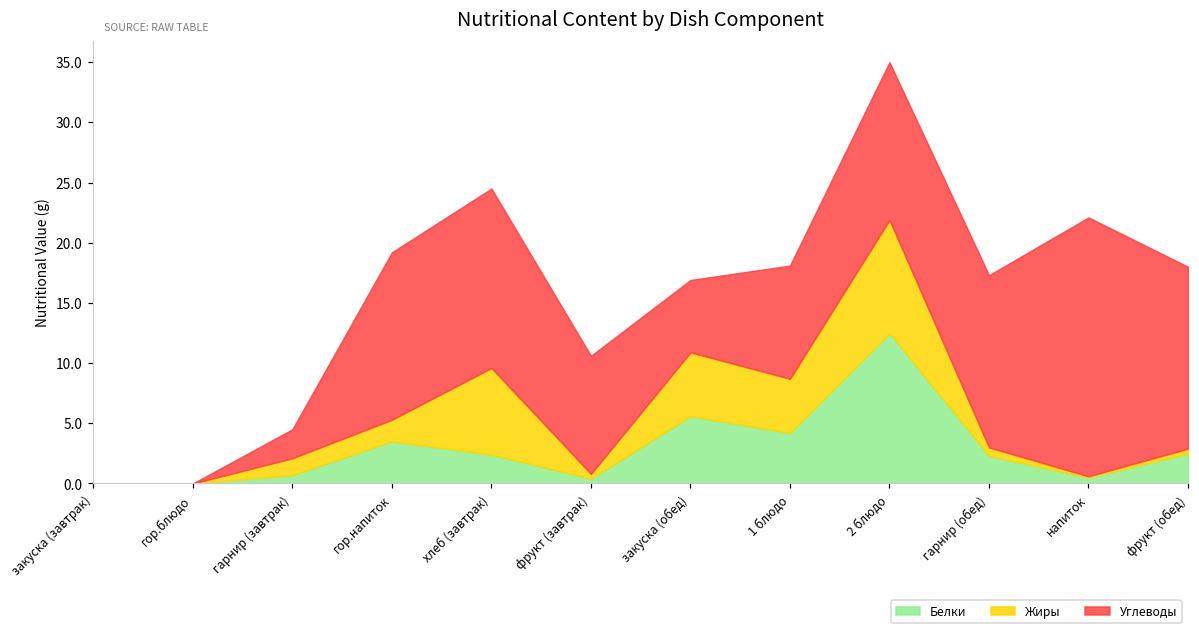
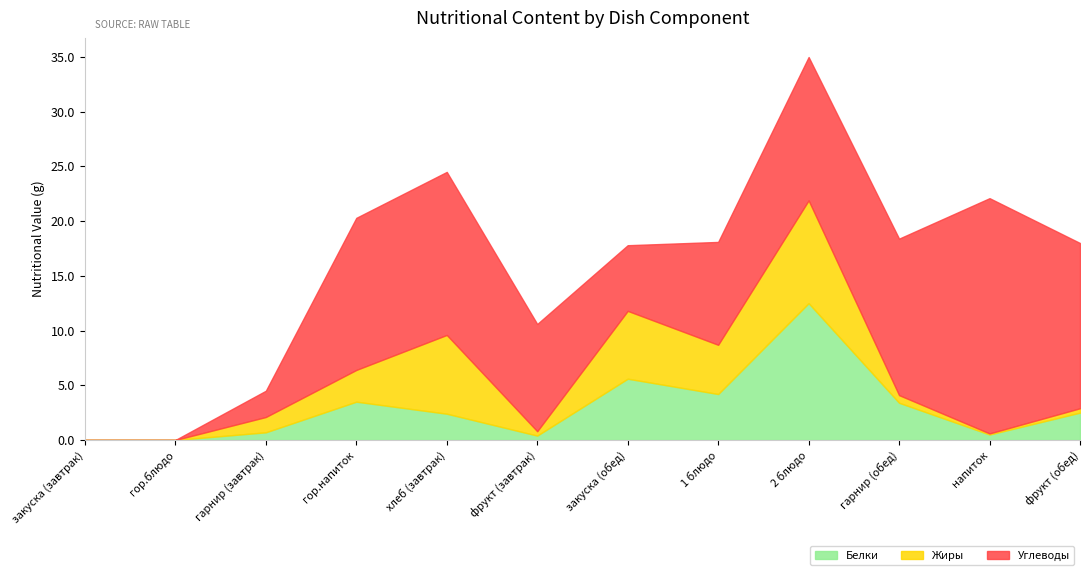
  {
    "Белки": {
      "гарнир (завтрак)": 0.7,
      "гор.напиток": 3.5,
      "хлеб (завтрак)": 2.4,
      "фрукт (завтрак)": 0.4,
      "закуска (обед)": 5.6,
      "1 блюдо": 4.2,
      "2 блюдо": 12.5,
-     "гарнир (обед)": 2.3,
+     "гарнир (обед)": 3.4,
      "фрукт (обед)": 2.5
    },
    "Жиры": {
      "гарнир (завтрак)": 1.4,
-     "гор.напиток": 1.8,
+     "гор.напиток": 2.9,
      "хлеб (завтрак)": 7.2,
      "фрукт (завтрак)": 0.4,
-     "закуска (обед)": 5.3,
+     "закуска (обед)": 6.2,
      "1 блюдо": 4.5,
      "2 блюдо": 9.4,
      "гарнир (обед)": 0.7,
      "фрукт (обед)": 0.4
    },
    "Углеводы": {
      "гарнир (завтрак)": 2.4,
      "гор.напиток": 13.9,
      "хлеб (завтрак)": 14.9,
      "фрукт (завтрак)": 9.8,
      "закуска (обед)": 6.0,
      "1 блюдо": 9.4,
      "2 блюдо": 13.1,
      "гарнир (обед)": 14.3,
      "напиток": 21.5,
      "фрукт (обед)": 15.1
    }
  }
